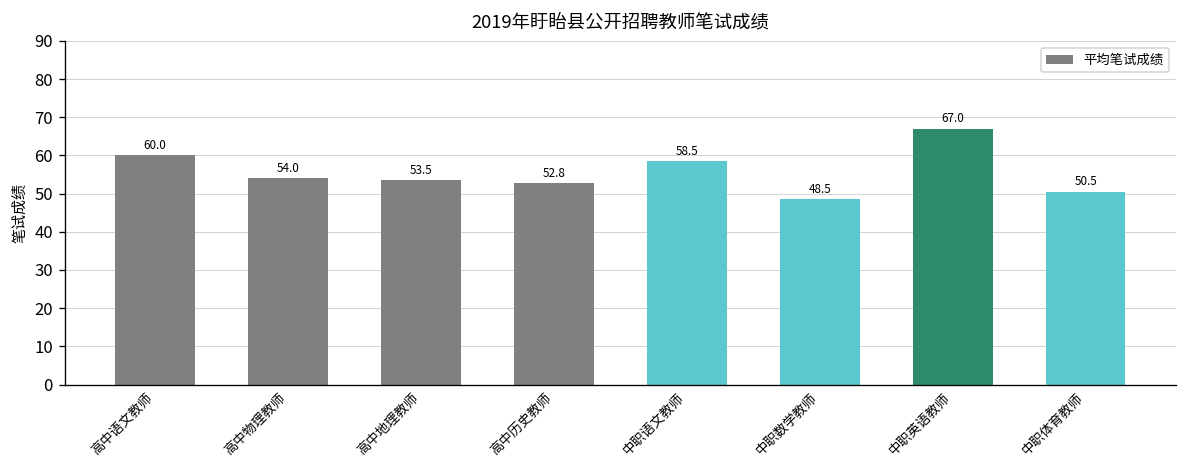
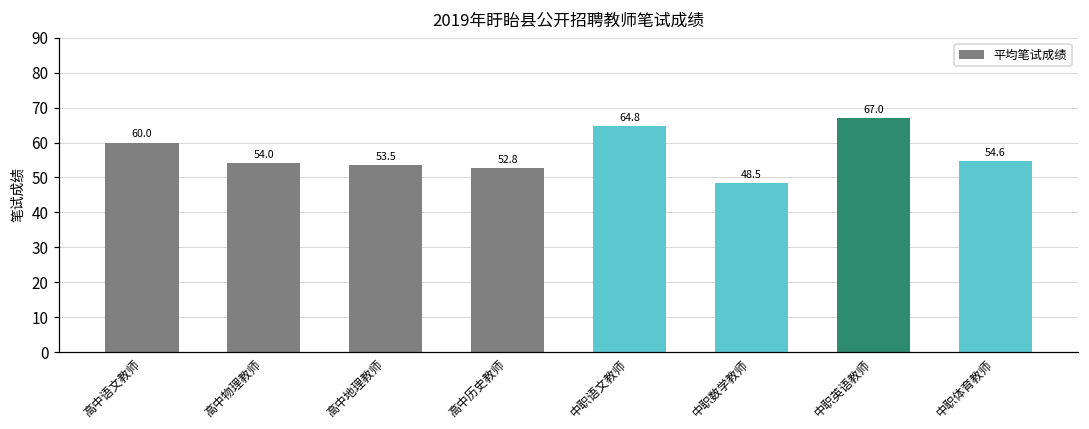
  {
    "高中语文教师": 60.0,
    "高中物理教师": 54.0,
    "高中地理教师": 53.5,
    "高中历史教师": 52.8,
-   "中职语文教师": 58.5,
+   "中职语文教师": 64.8,
    "中职数学教师": 48.5,
    "中职英语教师": 67.0,
-   "中职体育教师": 50.5
+   "中职体育教师": 54.6
  }
